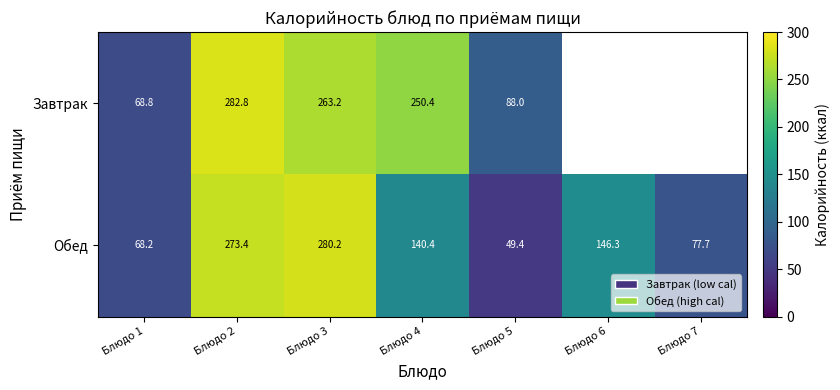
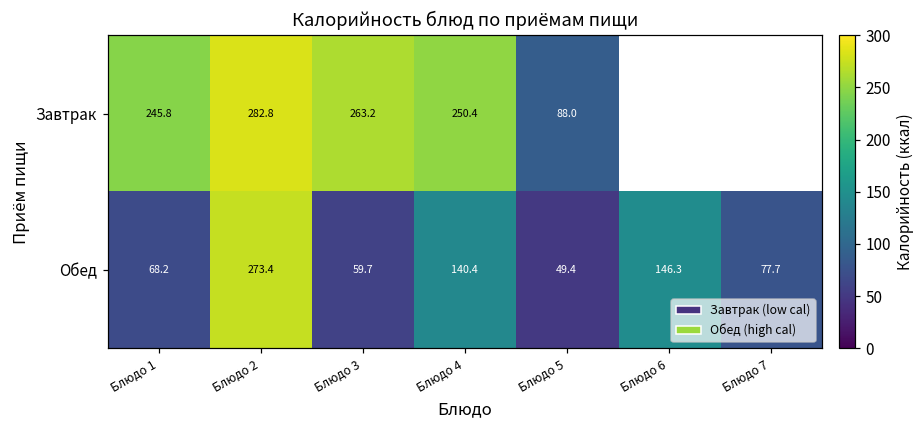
  {
    "Завтрак": {
-     "Блюдо 1": 68.8,
+     "Блюдо 1": 245.8,
      "Блюдо 2": 282.8,
      "Блюдо 3": 263.2,
      "Блюдо 4": 250.4,
      "Блюдо 5": 88.0
    },
    "Обед": {
      "Блюдо 1": 68.2,
      "Блюдо 2": 273.4,
-     "Блюдо 3": 280.2,
+     "Блюдо 3": 59.7,
      "Блюдо 4": 140.4,
      "Блюдо 5": 49.4,
      "Блюдо 6": 146.3,
      "Блюдо 7": 77.7
    }
  }
